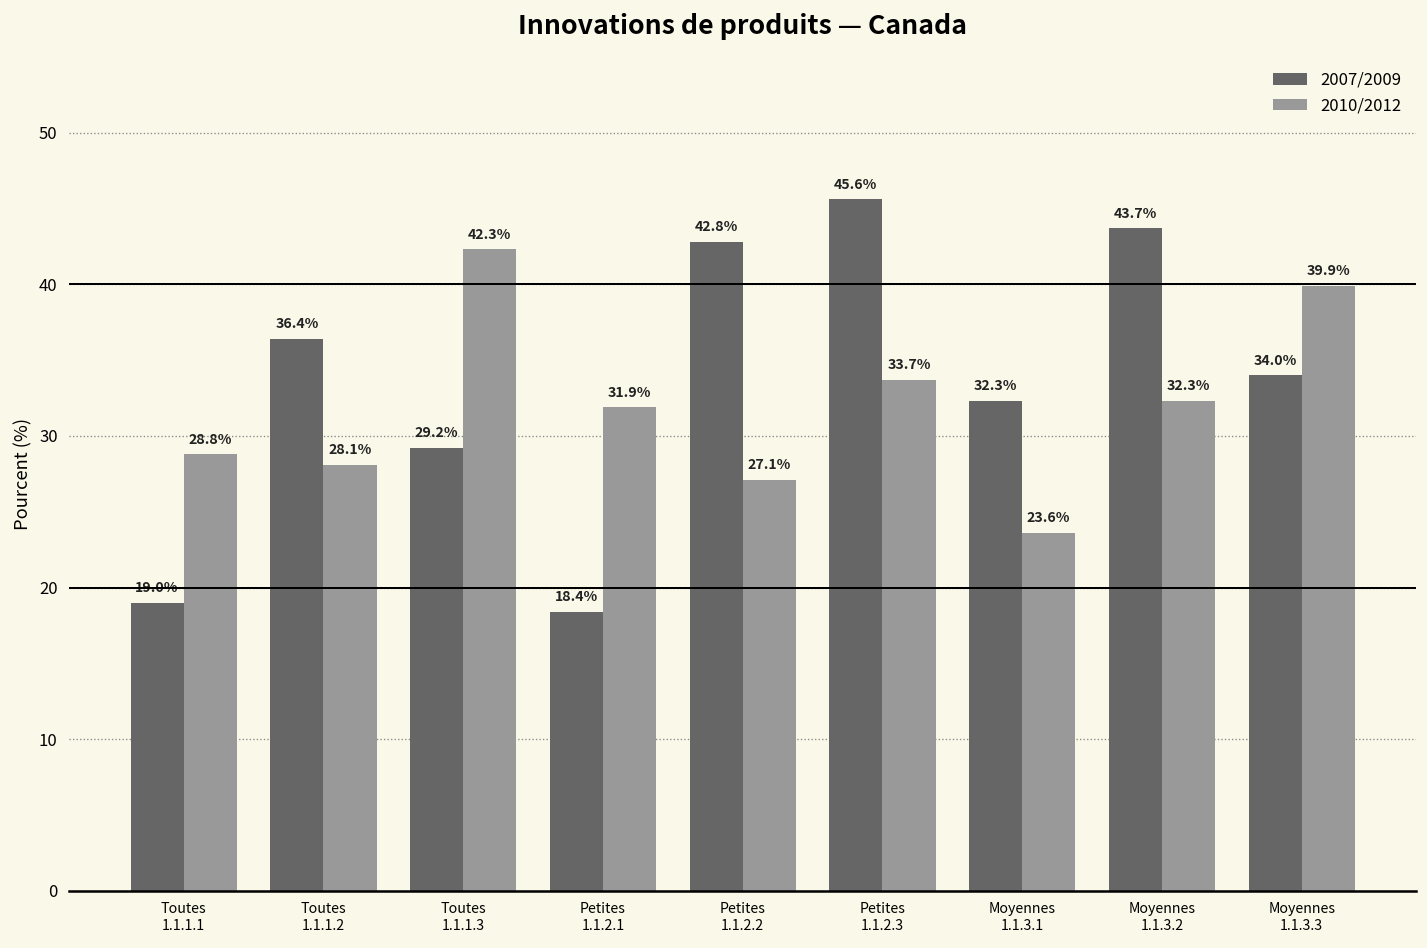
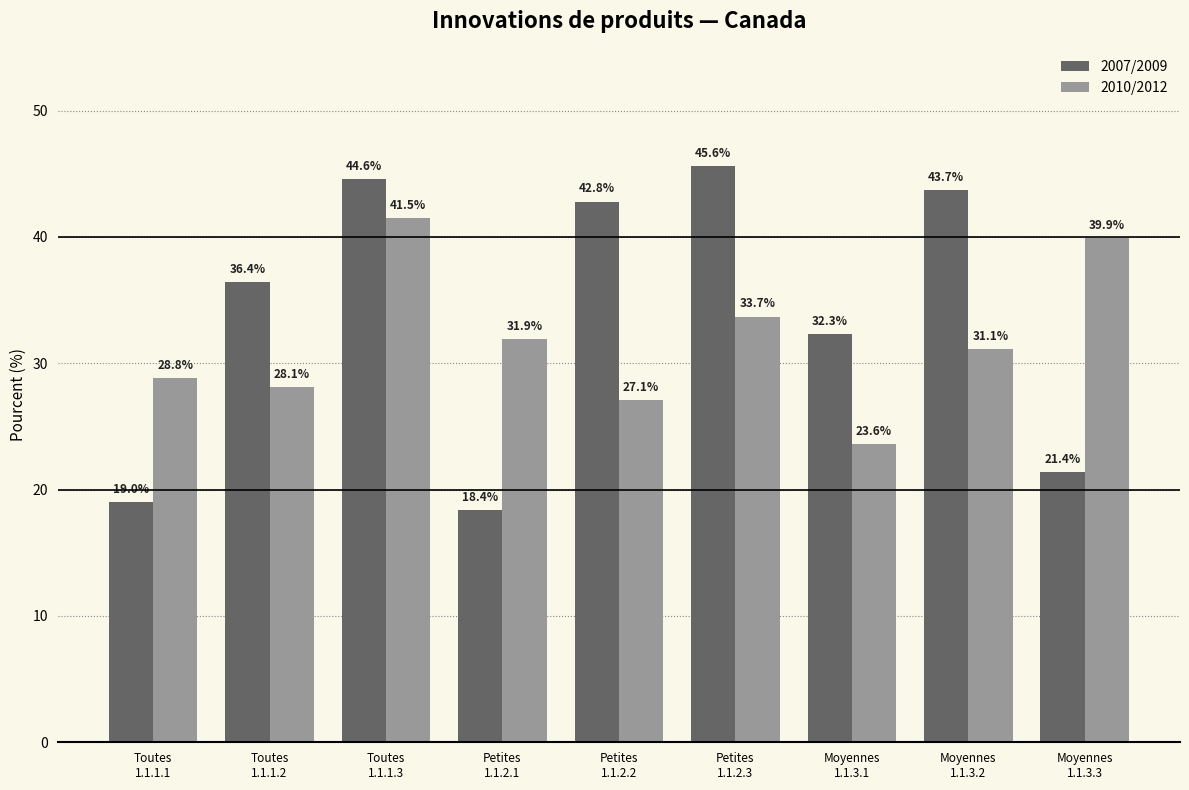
  {
    "2007/2009": {
      "Toutes 1.1.1.1": "19.0%",
      "Toutes 1.1.1.2": "36.4%",
-     "Toutes 1.1.1.3": "29.2%",
+     "Toutes 1.1.1.3": "44.6%",
      "Petites 1.1.2.1": "18.4%",
      "Petites 1.1.2.2": "42.8%",
      "Petites 1.1.2.3": "45.6%",
      "Moyennes 1.1.3.1": "32.3%",
      "Moyennes 1.1.3.2": "43.7%",
-     "Moyennes 1.1.3.3": "34.0%"
+     "Moyennes 1.1.3.3": "21.4%"
    },
    "2010/2012": {
      "Toutes 1.1.1.1": "28.8%",
      "Toutes 1.1.1.2": "28.1%",
-     "Toutes 1.1.1.3": "42.3%",
+     "Toutes 1.1.1.3": "41.5%",
      "Petites 1.1.2.1": "31.9%",
      "Petites 1.1.2.2": "27.1%",
      "Petites 1.1.2.3": "33.7%",
      "Moyennes 1.1.3.1": "23.6%",
-     "Moyennes 1.1.3.2": "32.3%",
+     "Moyennes 1.1.3.2": "31.1%",
      "Moyennes 1.1.3.3": "39.9%"
    }
  }
